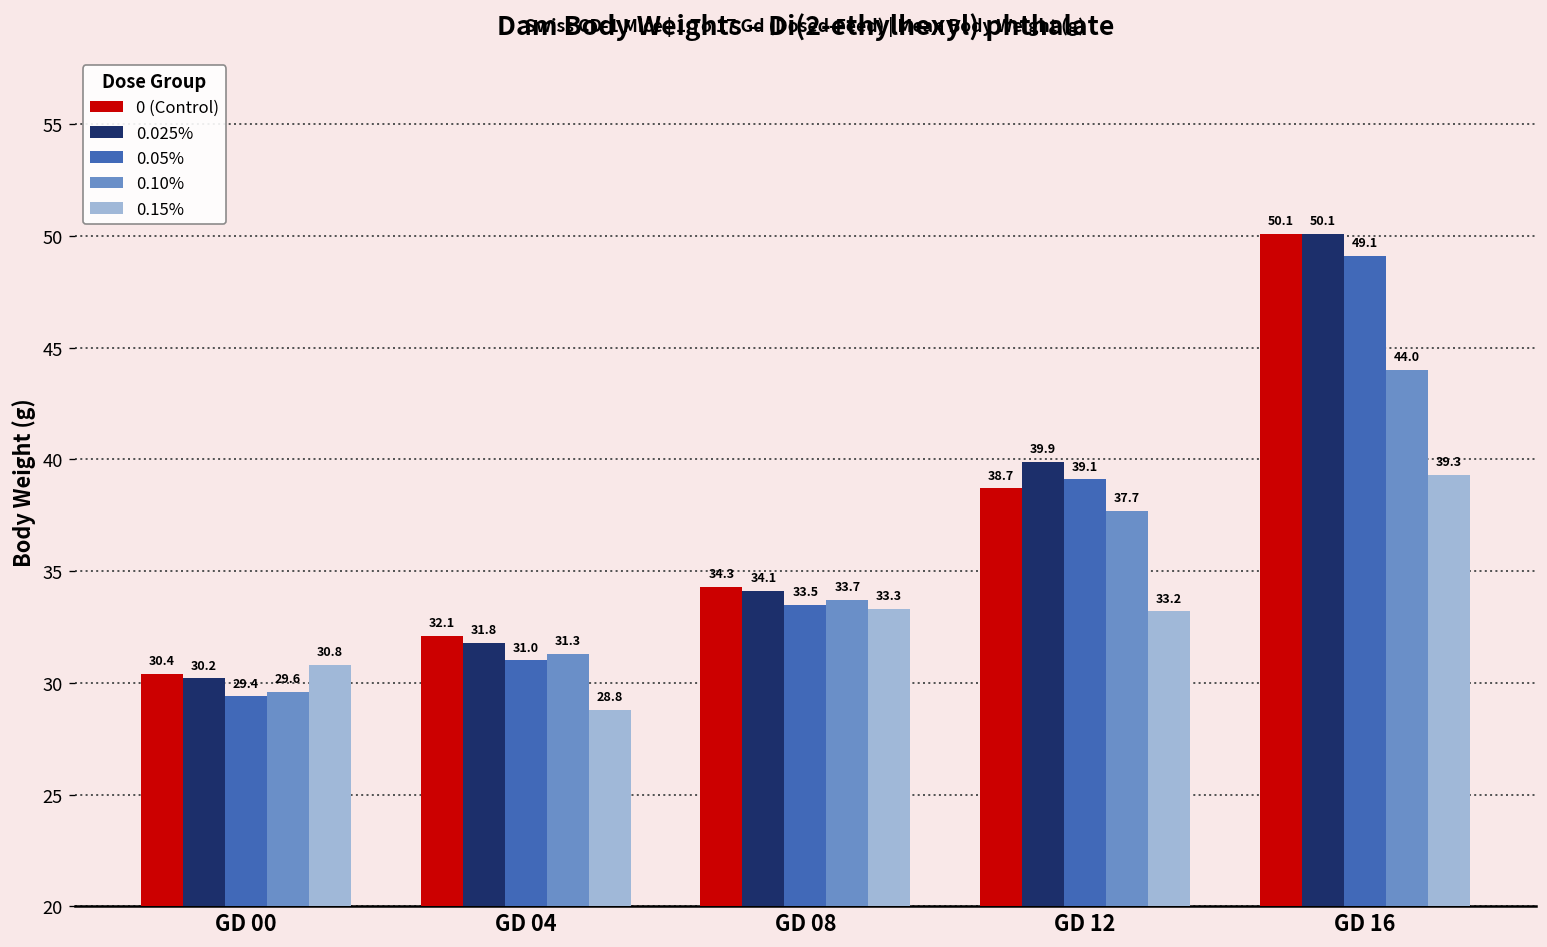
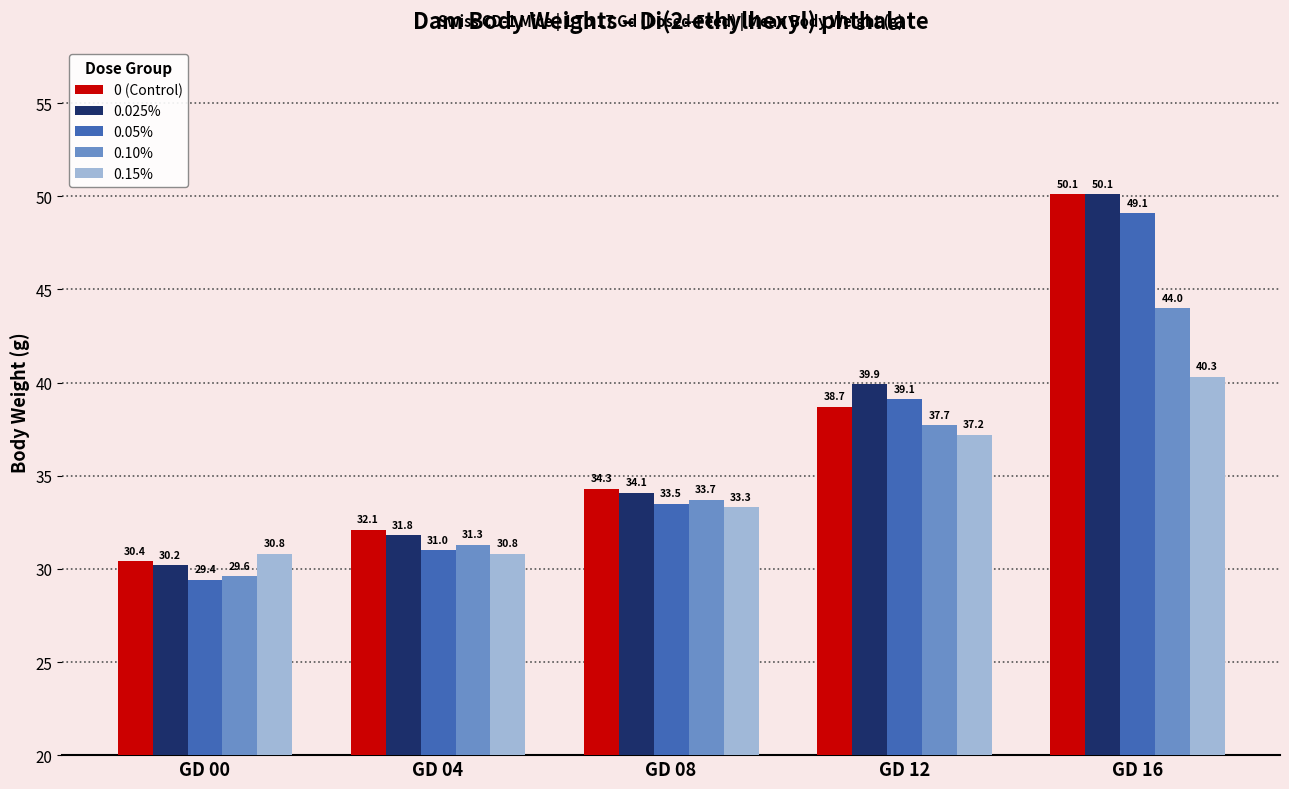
  {
    "0 (Control)": {
      "GD 00": 30.4,
      "GD 04": 32.1,
      "GD 08": 34.3,
      "GD 12": 38.7,
      "GD 16": 50.1
    },
    "0.025%": {
      "GD 00": 30.2,
      "GD 04": 31.8,
      "GD 08": 34.1,
      "GD 12": 39.9,
      "GD 16": 50.1
    },
    "0.15%": {
      "GD 00": 30.8,
-     "GD 04": 28.8,
+     "GD 04": 30.8,
      "GD 08": 33.3,
-     "GD 12": 33.2,
-     "GD 16": 39.3
+     "GD 12": 37.2,
+     "GD 16": 40.3
    }
  }
